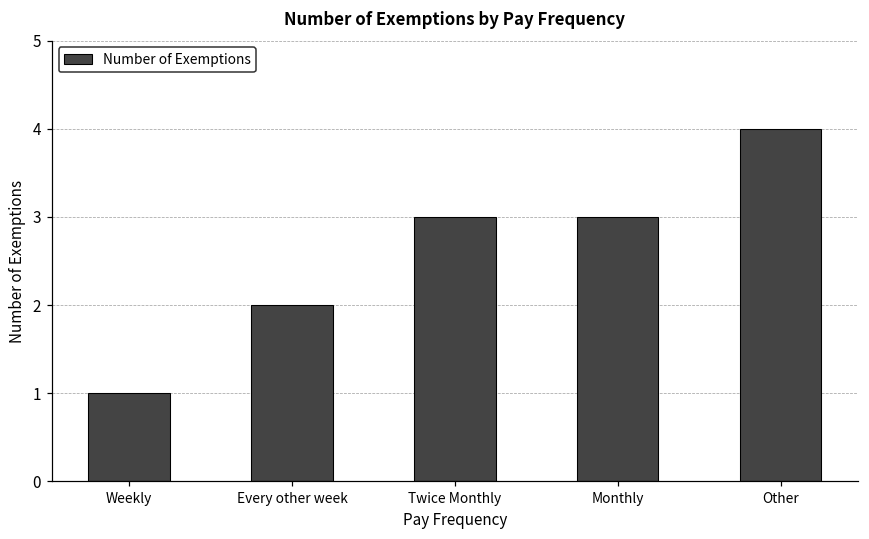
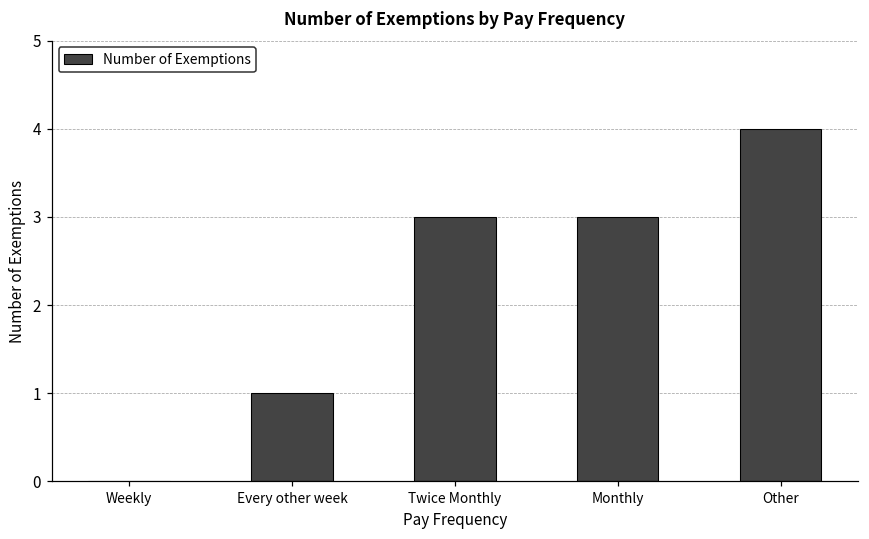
  {
-   "Weekly": 1,
-   "Every other week": 2,
+   "Weekly": 0,
+   "Every other week": 1,
    "Twice Monthly": 3,
    "Monthly": 3,
    "Other": 4
  }
